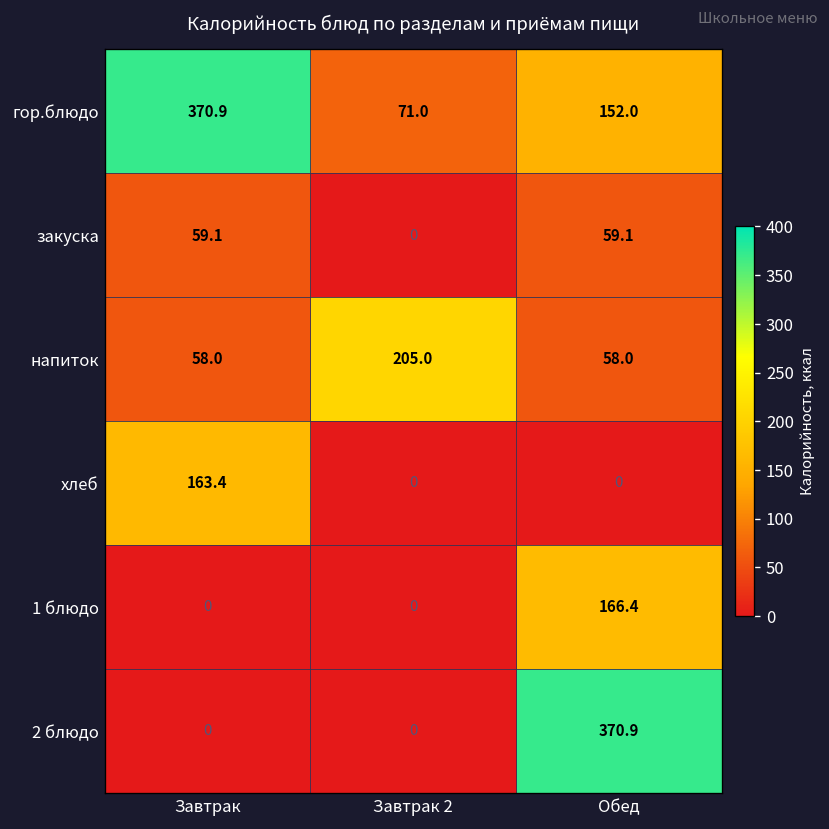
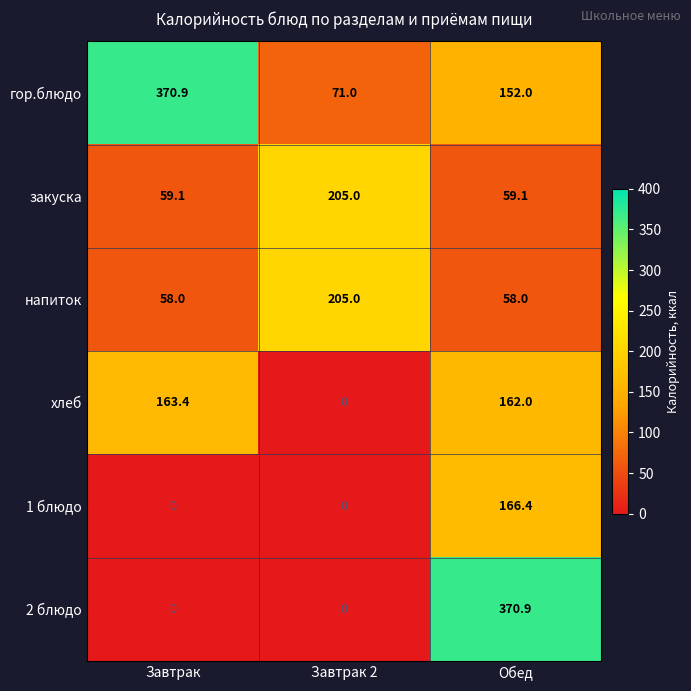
  {
    "гор.блюдо": {
      "Завтрак": 370.9,
      "Завтрак 2": 71.0,
      "Обед": 152.0
    },
    "закуска": {
      "Завтрак": 59.1,
-     "Завтрак 2": 0,
+     "Завтрак 2": 205.0,
      "Обед": 59.1
    },
    "напиток": {
      "Завтрак": 58.0,
      "Завтрак 2": 205.0,
      "Обед": 58.0
    },
    "хлеб": {
      "Завтрак": 163.4,
      "Завтрак 2": 0,
-     "Обед": 0
+     "Обед": 162.0
    },
    "1 блюдо": {
      "Завтрак": 0,
      "Завтрак 2": 0,
      "Обед": 166.4
    },
    "2 блюдо": {
      "Завтрак": 0,
      "Завтрак 2": 0,
      "Обед": 370.9
    }
  }
